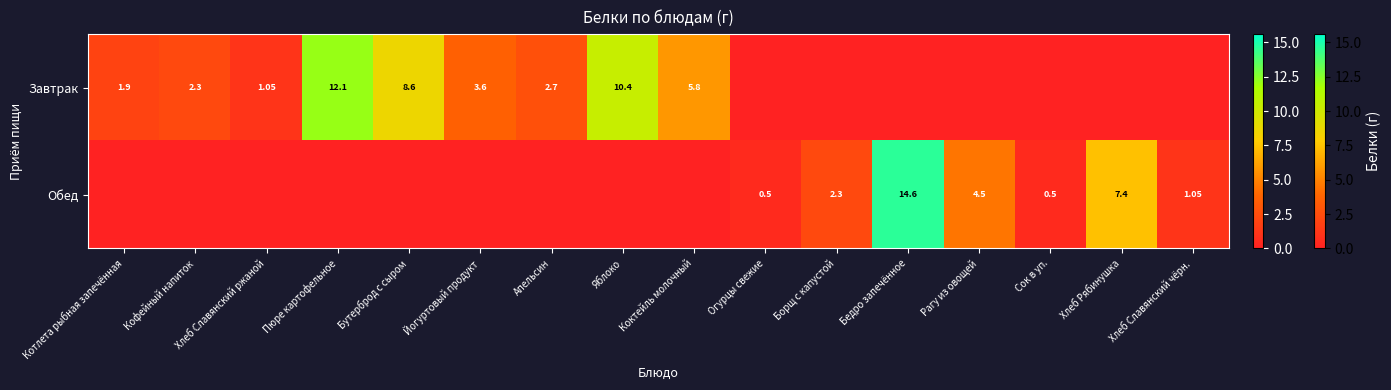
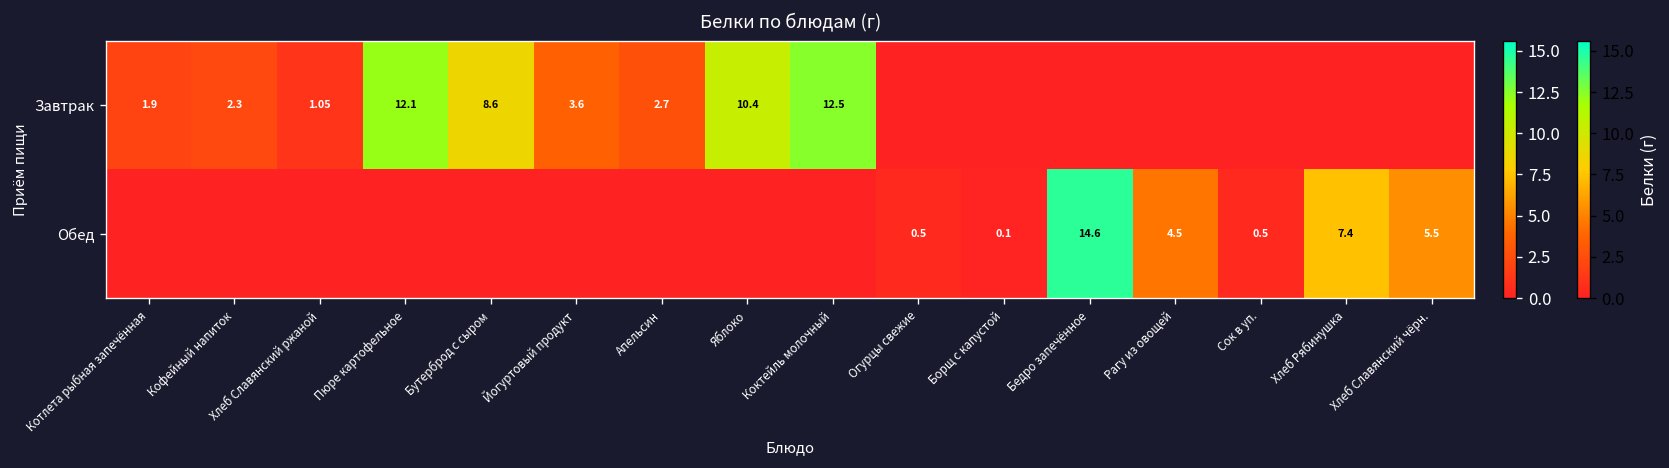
  {
    "Завтрак": {
      "Котлета рыбная запечённая": 1.9,
      "Кофейный напиток": 2.3,
      "Хлеб Славянский ржаной": 1.05,
      "Пюре картофельное": 12.1,
      "Бутерброд с сыром": 8.6,
      "Йогуртовый продукт": 3.6,
      "Апельсин": 2.7,
      "Яблоко": 10.4,
-     "Коктейль молочный": 5.8
+     "Коктейль молочный": 12.5
    },
    "Обед": {
      "Огурцы свежие": 0.5,
-     "Борщ с капустой": 2.3,
+     "Борщ с капустой": 0.1,
      "Бедро запечённое": 14.6,
      "Рагу из овощей": 4.5,
      "Сок в уп.": 0.5,
      "Хлеб Рябинушка": 7.4,
-     "Хлеб Славянский чёрн.": 1.05
+     "Хлеб Славянский чёрн.": 5.5
    }
  }
